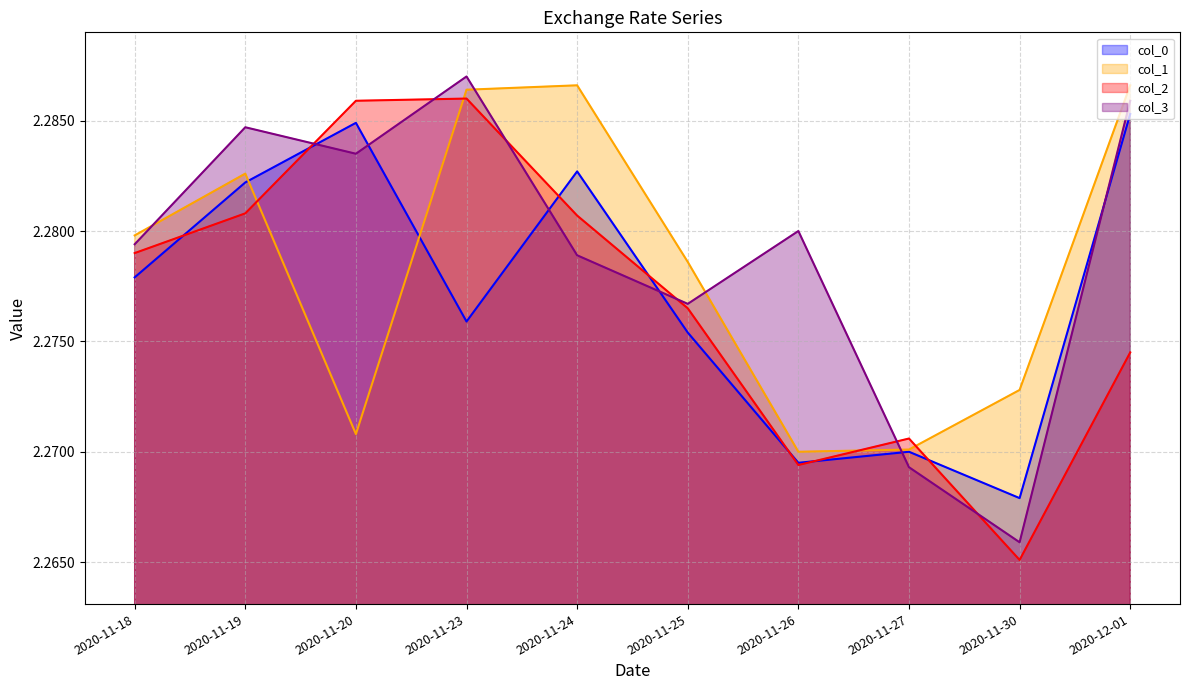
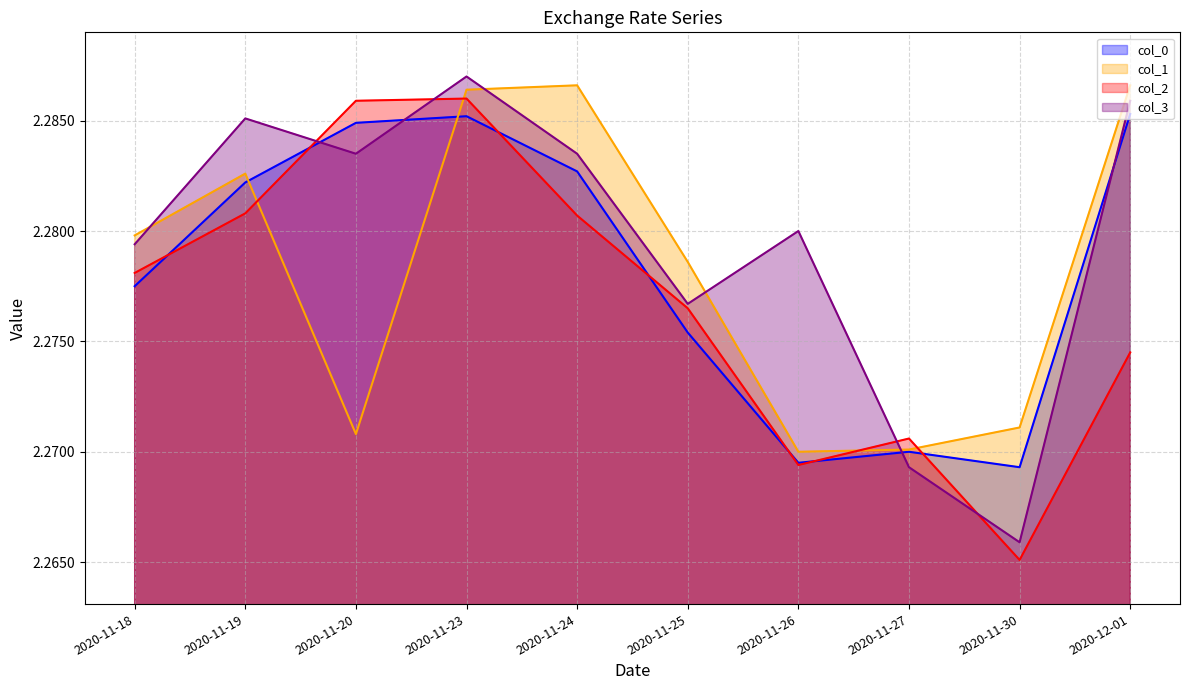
  {
    "col_0": {
-     "2020-11-18": 2.2779,
+     "2020-11-18": 2.2775,
      "2020-11-19": 2.2822,
      "2020-11-20": 2.2849,
-     "2020-11-23": 2.2759,
+     "2020-11-23": 2.2852,
      "2020-11-24": 2.2827,
      "2020-11-25": 2.2754,
-     "2020-11-30": 2.2679
+     "2020-11-30": 2.2693
    },
    "col_1": {
      "2020-11-18": 2.2798,
      "2020-11-19": 2.2826,
      "2020-11-20": 2.2708,
      "2020-11-23": 2.2864,
      "2020-11-24": 2.2866,
      "2020-11-25": 2.2786,
      "2020-11-26": 2.2700,
-     "2020-11-30": 2.2728
+     "2020-11-30": 2.2711
    },
    "col_2": {
-     "2020-11-18": 2.2790,
+     "2020-11-18": 2.2781,
      "2020-11-19": 2.2808,
      "2020-11-20": 2.2859,
      "2020-11-23": 2.2860,
      "2020-11-24": 2.2807,
      "2020-11-25": 2.2765,
      "2020-11-27": 2.2706,
      "2020-11-30": 2.2651,
      "2020-12-01": 2.2745
    },
    "col_3": {
      "2020-11-18": 2.2794,
-     "2020-11-19": 2.2847,
+     "2020-11-19": 2.2851,
      "2020-11-20": 2.2835,
      "2020-11-23": 2.2870,
-     "2020-11-24": 2.2789,
+     "2020-11-24": 2.2835,
      "2020-11-25": 2.2767,
      "2020-11-26": 2.2800,
      "2020-11-27": 2.2693,
      "2020-11-30": 2.2659
    }
  }
